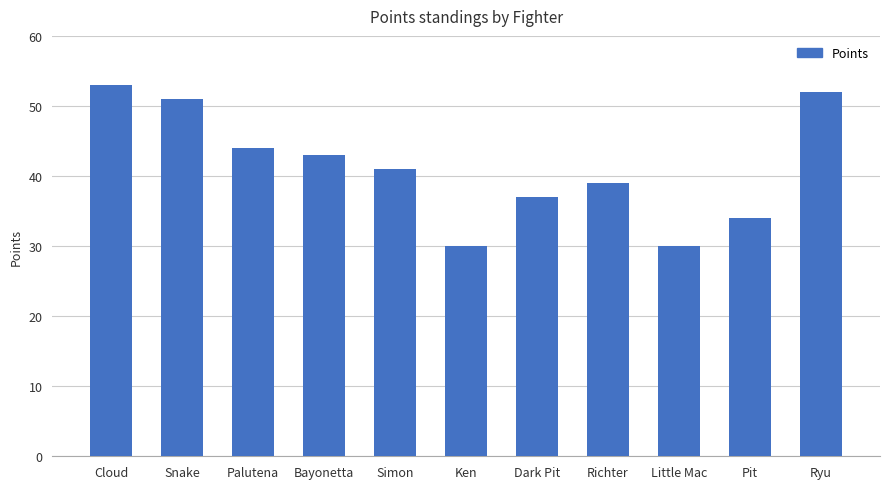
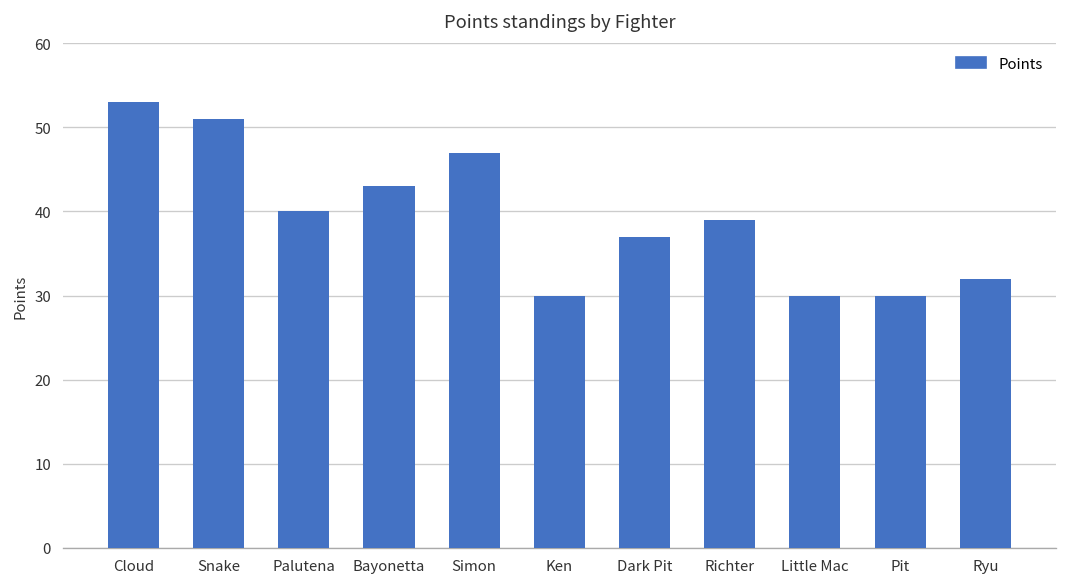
  {
    "Cloud": 53,
    "Snake": 51,
-   "Palutena": 44,
+   "Palutena": 40,
    "Bayonetta": 43,
-   "Simon": 41,
+   "Simon": 47,
    "Ken": 30,
    "Dark Pit": 37,
    "Richter": 39,
    "Little Mac": 30,
-   "Pit": 34,
-   "Ryu": 52
+   "Pit": 30,
+   "Ryu": 32
  }
